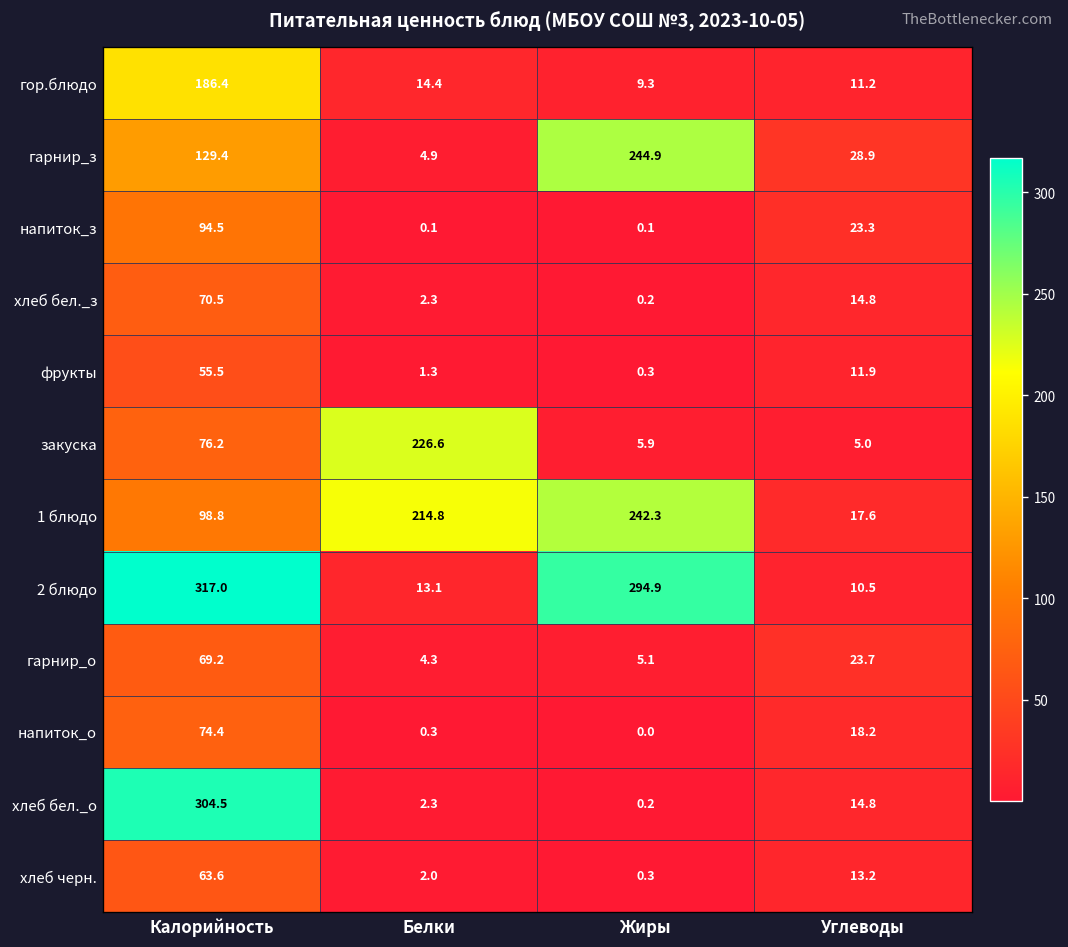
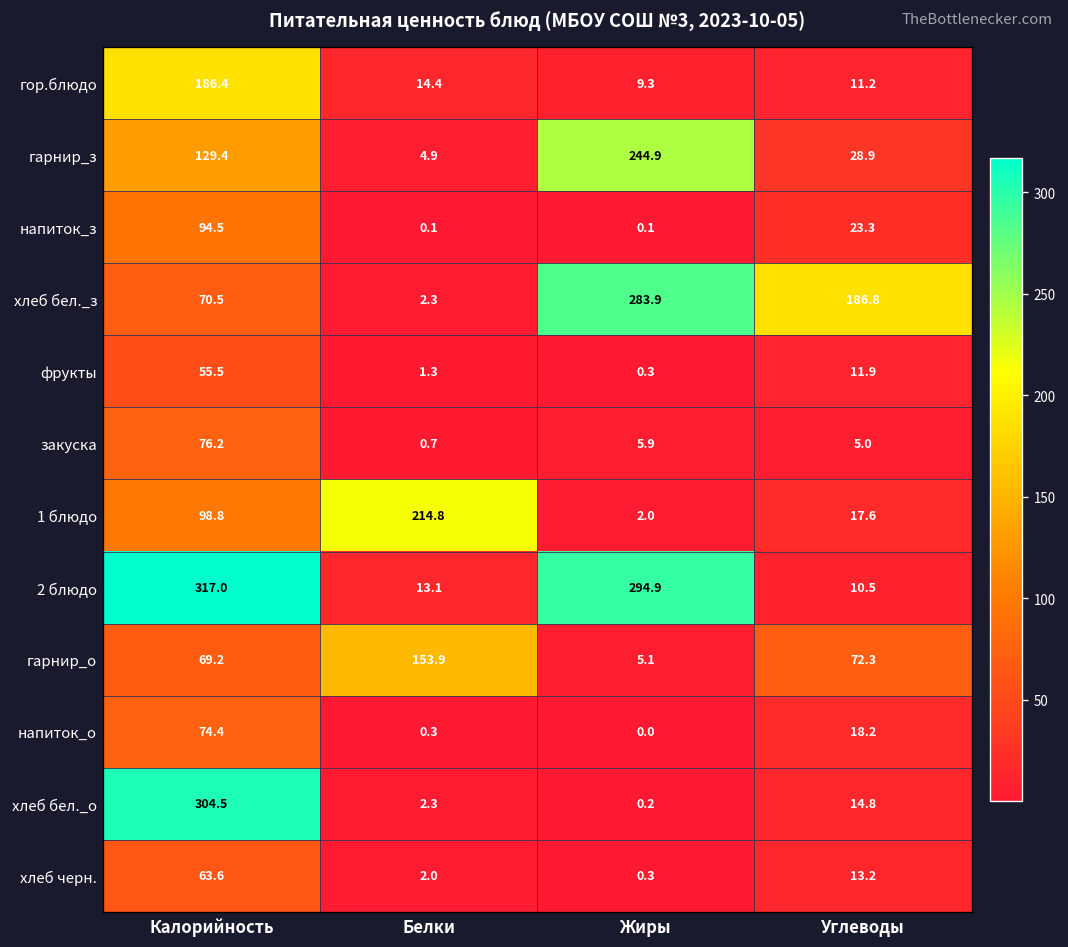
  {
    "гор.блюдо": {
      "Калорийность": 186.4,
      "Белки": 14.4,
      "Жиры": 9.3,
      "Углеводы": 11.2
    },
    "гарнир_з": {
      "Калорийность": 129.4,
      "Белки": 4.9,
      "Жиры": 244.9,
      "Углеводы": 28.9
    },
    "напиток_з": {
      "Калорийность": 94.5,
      "Белки": 0.1,
      "Жиры": 0.1,
      "Углеводы": 23.3
    },
    "хлеб бел._з": {
      "Калорийность": 70.5,
      "Белки": 2.3,
-     "Жиры": 0.2,
-     "Углеводы": 14.8
+     "Жиры": 283.9,
+     "Углеводы": 186.8
    },
    "фрукты": {
      "Калорийность": 55.5,
      "Белки": 1.3,
      "Жиры": 0.3,
      "Углеводы": 11.9
    },
    "закуска": {
      "Калорийность": 76.2,
-     "Белки": 226.6,
+     "Белки": 0.7,
      "Жиры": 5.9,
      "Углеводы": 5.0
    },
    "1 блюдо": {
      "Калорийность": 98.8,
      "Белки": 214.8,
-     "Жиры": 242.3,
+     "Жиры": 2.0,
      "Углеводы": 17.6
    },
    "2 блюдо": {
      "Калорийность": 317.0,
      "Белки": 13.1,
      "Жиры": 294.9,
      "Углеводы": 10.5
    },
    "гарнир_о": {
      "Калорийность": 69.2,
-     "Белки": 4.3,
+     "Белки": 153.9,
      "Жиры": 5.1,
-     "Углеводы": 23.7
+     "Углеводы": 72.3
    },
    "напиток_о": {
      "Калорийность": 74.4,
      "Белки": 0.3,
      "Жиры": 0.0,
      "Углеводы": 18.2
    },
    "хлеб бел._о": {
      "Калорийность": 304.5,
      "Белки": 2.3,
      "Жиры": 0.2,
      "Углеводы": 14.8
    },
    "хлеб черн.": {
      "Калорийность": 63.6,
      "Белки": 2.0,
      "Жиры": 0.3,
      "Углеводы": 13.2
    }
  }
